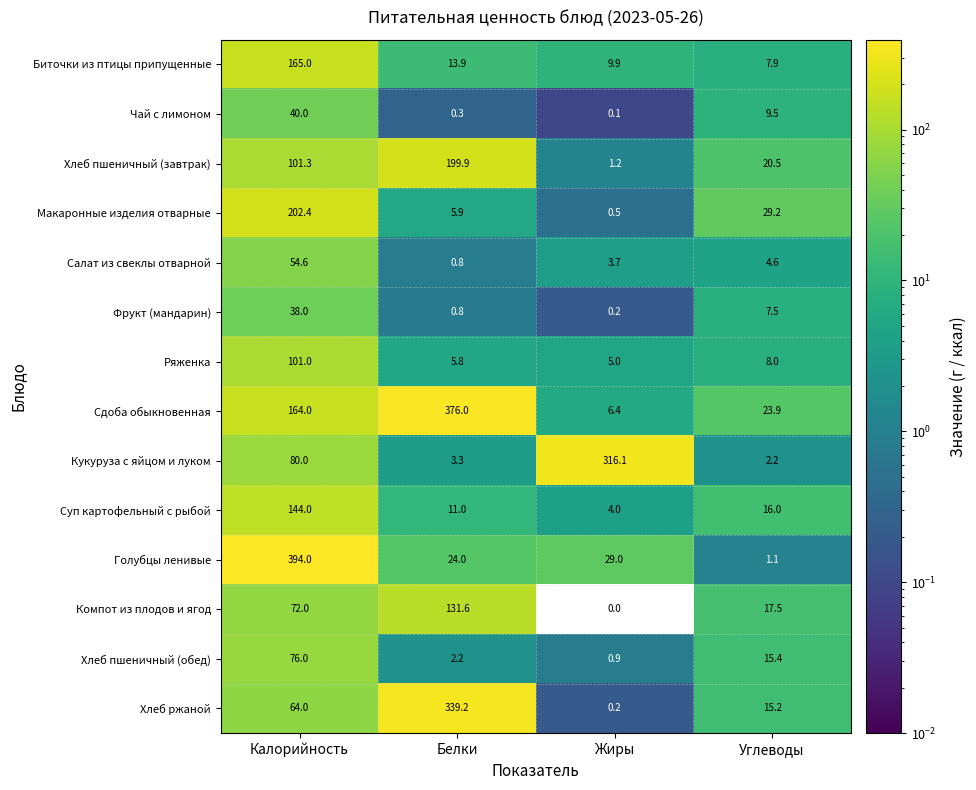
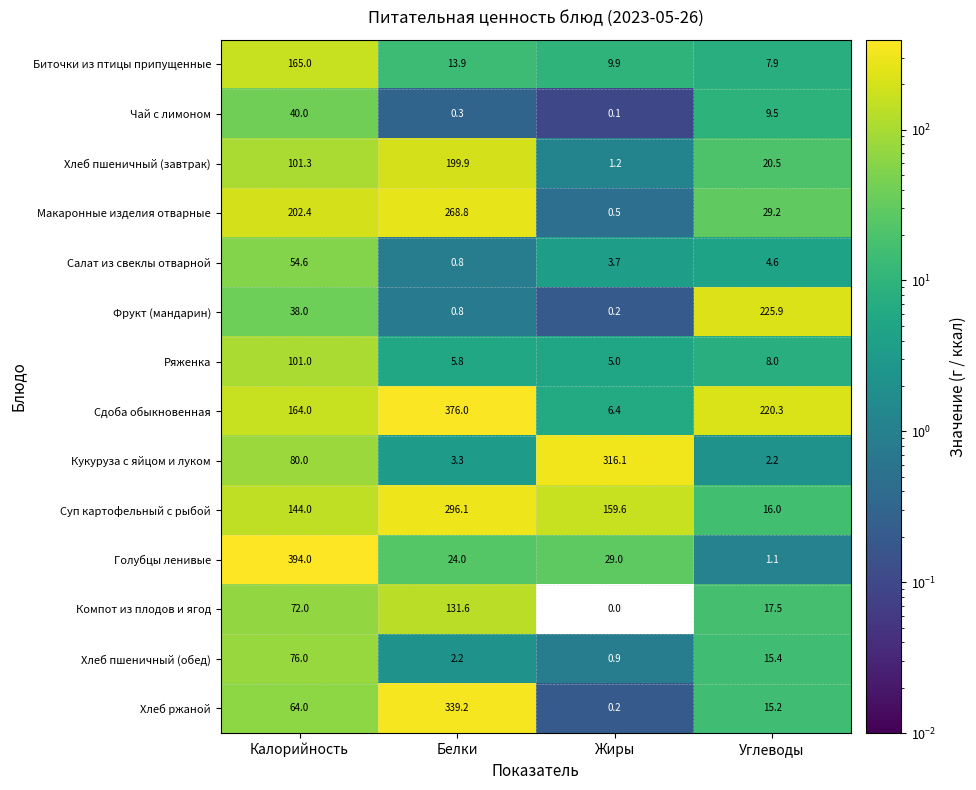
  {
    "Биточки из птицы припущенные": {
      "Калорийность": 165.0,
      "Белки": 13.9,
      "Жиры": 9.9,
      "Углеводы": 7.9
    },
    "Чай с лимоном": {
      "Калорийность": 40.0,
      "Белки": 0.3,
      "Жиры": 0.1,
      "Углеводы": 9.5
    },
    "Хлеб пшеничный (завтрак)": {
      "Калорийность": 101.3,
      "Белки": 199.9,
      "Жиры": 1.2,
      "Углеводы": 20.5
    },
    "Макаронные изделия отварные": {
      "Калорийность": 202.4,
-     "Белки": 5.9,
+     "Белки": 268.8,
      "Жиры": 0.5,
      "Углеводы": 29.2
    },
    "Салат из свеклы отварной": {
      "Калорийность": 54.6,
      "Белки": 0.8,
      "Жиры": 3.7,
      "Углеводы": 4.6
    },
    "Фрукт (мандарин)": {
      "Калорийность": 38.0,
      "Белки": 0.8,
      "Жиры": 0.2,
-     "Углеводы": 7.5
+     "Углеводы": 225.9
    },
    "Ряженка": {
      "Калорийность": 101.0,
      "Белки": 5.8,
      "Жиры": 5.0,
      "Углеводы": 8.0
    },
    "Сдоба обыкновенная": {
      "Калорийность": 164.0,
      "Белки": 376.0,
      "Жиры": 6.4,
-     "Углеводы": 23.9
+     "Углеводы": 220.3
    },
    "Кукуруза с яйцом и луком": {
      "Калорийность": 80.0,
      "Белки": 3.3,
      "Жиры": 316.1,
      "Углеводы": 2.2
    },
    "Суп картофельный с рыбой": {
      "Калорийность": 144.0,
-     "Белки": 11.0,
-     "Жиры": 4.0,
+     "Белки": 296.1,
+     "Жиры": 159.6,
      "Углеводы": 16.0
    },
    "Голубцы ленивые": {
      "Калорийность": 394.0,
      "Белки": 24.0,
      "Жиры": 29.0,
      "Углеводы": 1.1
    },
    "Компот из плодов и ягод": {
      "Калорийность": 72.0,
      "Белки": 131.6,
      "Жиры": 0.0,
      "Углеводы": 17.5
    },
    "Хлеб пшеничный (обед)": {
      "Калорийность": 76.0,
      "Белки": 2.2,
      "Жиры": 0.9,
      "Углеводы": 15.4
    },
    "Хлеб ржаной": {
      "Калорийность": 64.0,
      "Белки": 339.2,
      "Жиры": 0.2,
      "Углеводы": 15.2
    }
  }
